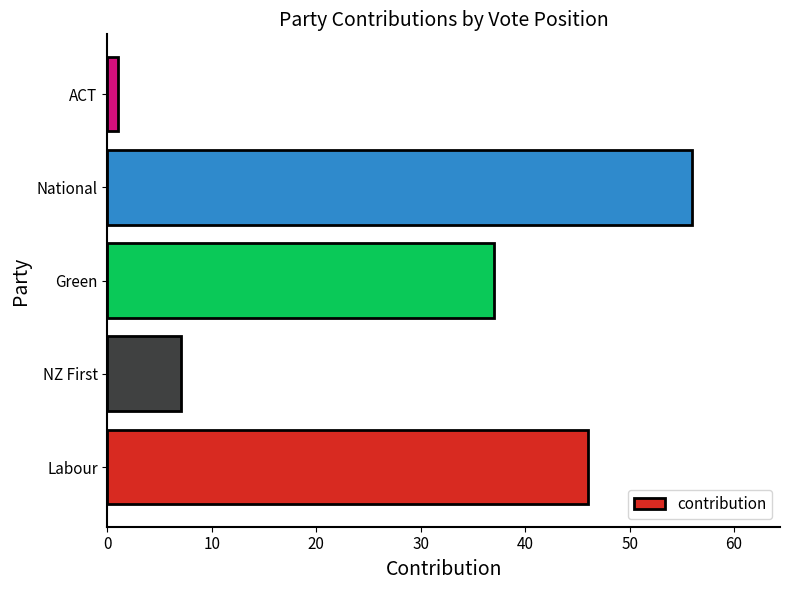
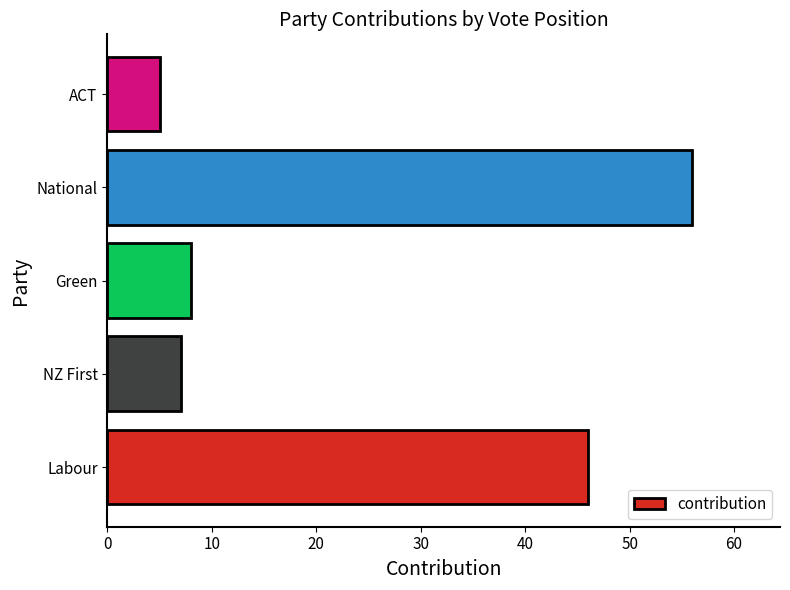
  {
-   "ACT": 1,
+   "ACT": 5,
    "National": 56,
-   "Green": 37,
+   "Green": 8,
    "NZ First": 7,
    "Labour": 46
  }
